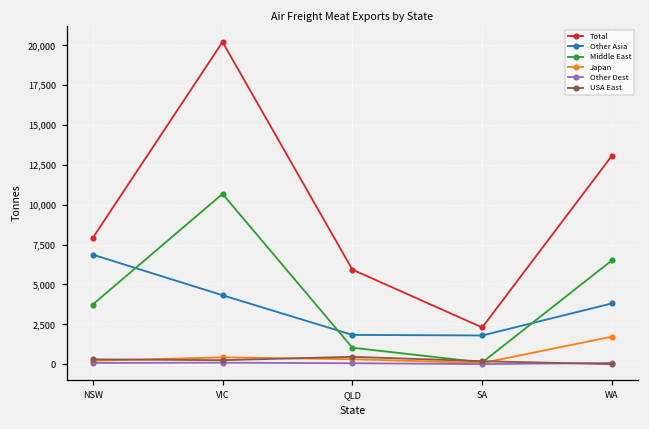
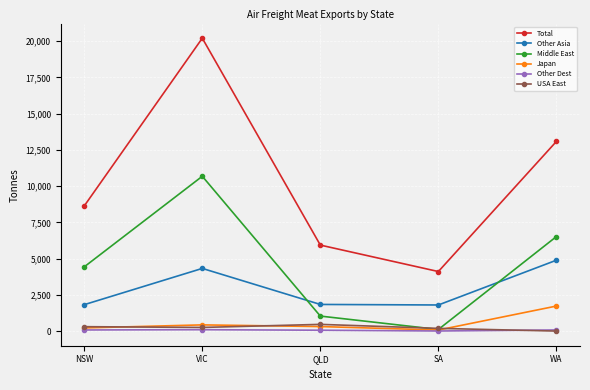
  {
    "Total": {
-     "NSW": "7,900",
+     "NSW": "8,600",
      "VIC": "20,200",
      "QLD": "5,900",
-     "SA": "2,300",
+     "SA": "4,100",
      "WA": "13,100"
    },
    "Other Asia": {
-     "NSW": "6,900",
+     "NSW": "1,800",
      "VIC": "4,300",
      "QLD": "1,800",
      "SA": "1,800",
-     "WA": "3,800"
+     "WA": "4,900"
    },
    "Middle East": {
-     "NSW": "3,700",
+     "NSW": "4,400",
      "VIC": "10,700",
      "QLD": "1,000",
      "WA": "6,500"
    },
    "Japan": {
      "WA": "1,700"
    },
    "Other Dest": {
      "QLD": "100"
    }
  }
